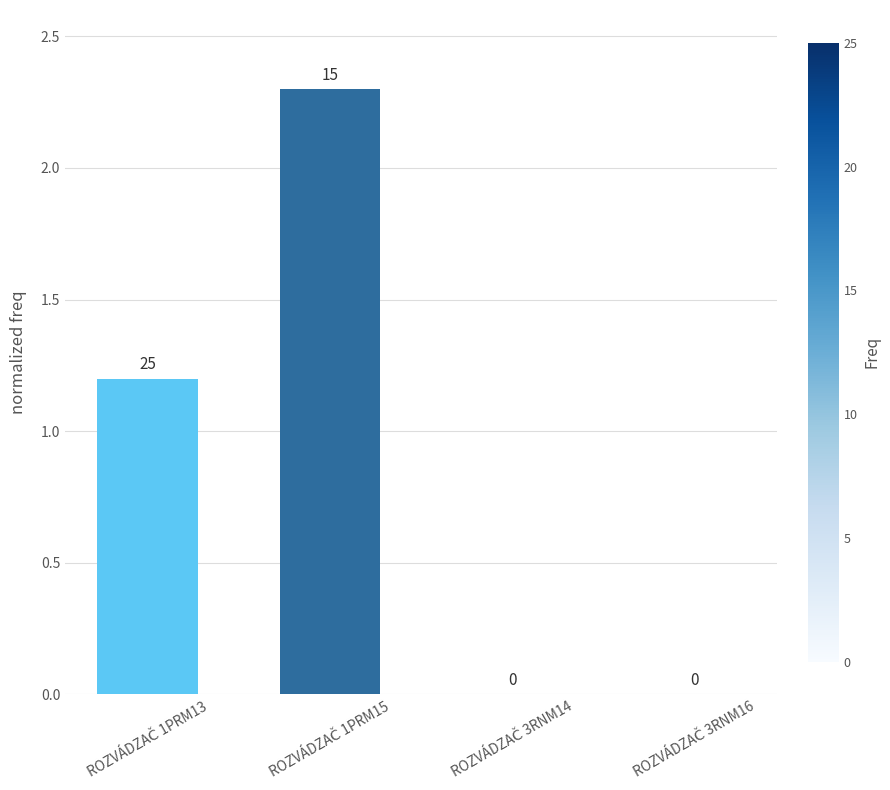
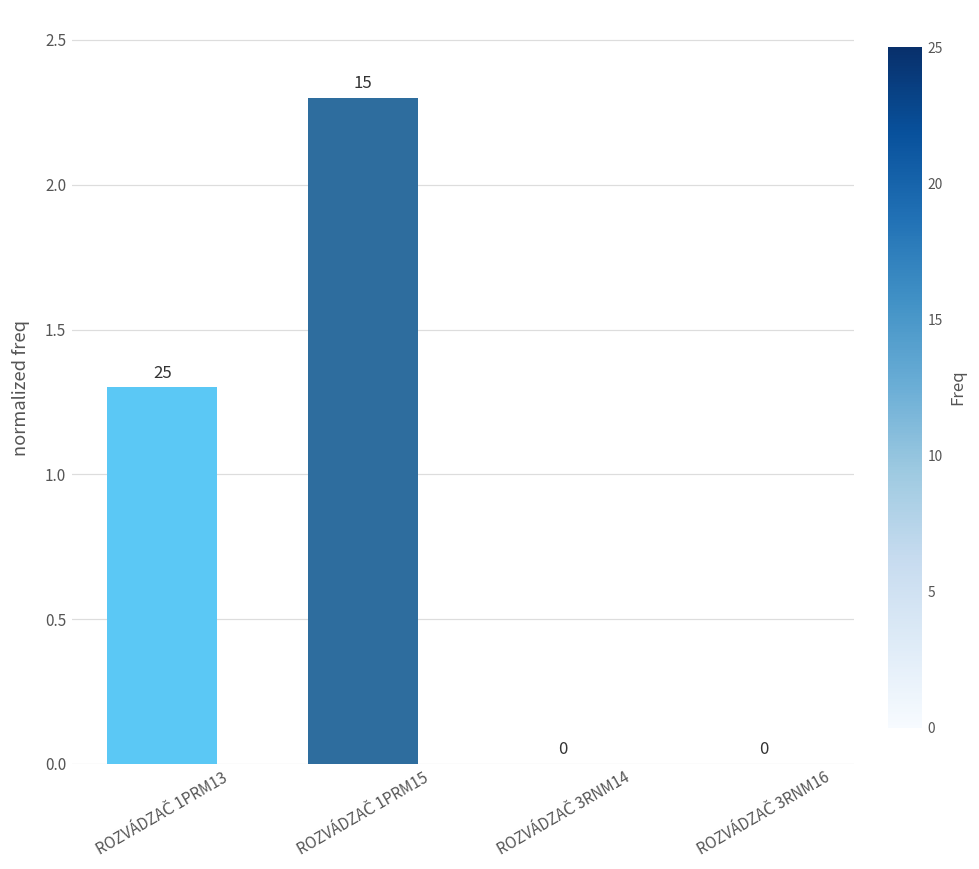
  {
-   "ROZVÁDZAČ 1PRM13": 1.2
+   "ROZVÁDZAČ 1PRM13": 1.3
  }
